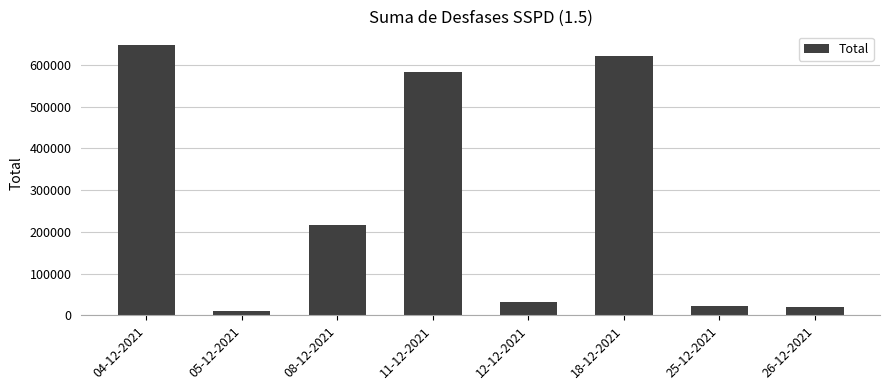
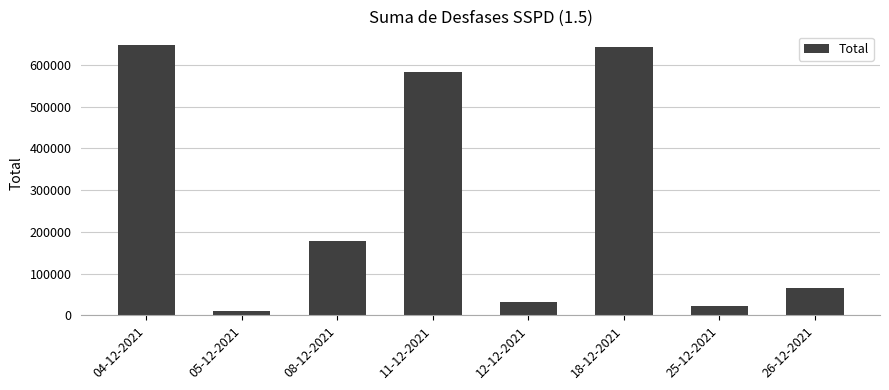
  {
    "04-12-2021": 650000,
    "05-12-2021": 10000,
-   "08-12-2021": 220000,
+   "08-12-2021": 180000,
    "11-12-2021": 580000,
    "12-12-2021": 30000,
-   "18-12-2021": 620000,
+   "18-12-2021": 640000,
    "25-12-2021": 20000,
-   "26-12-2021": 20000
+   "26-12-2021": 70000
  }
